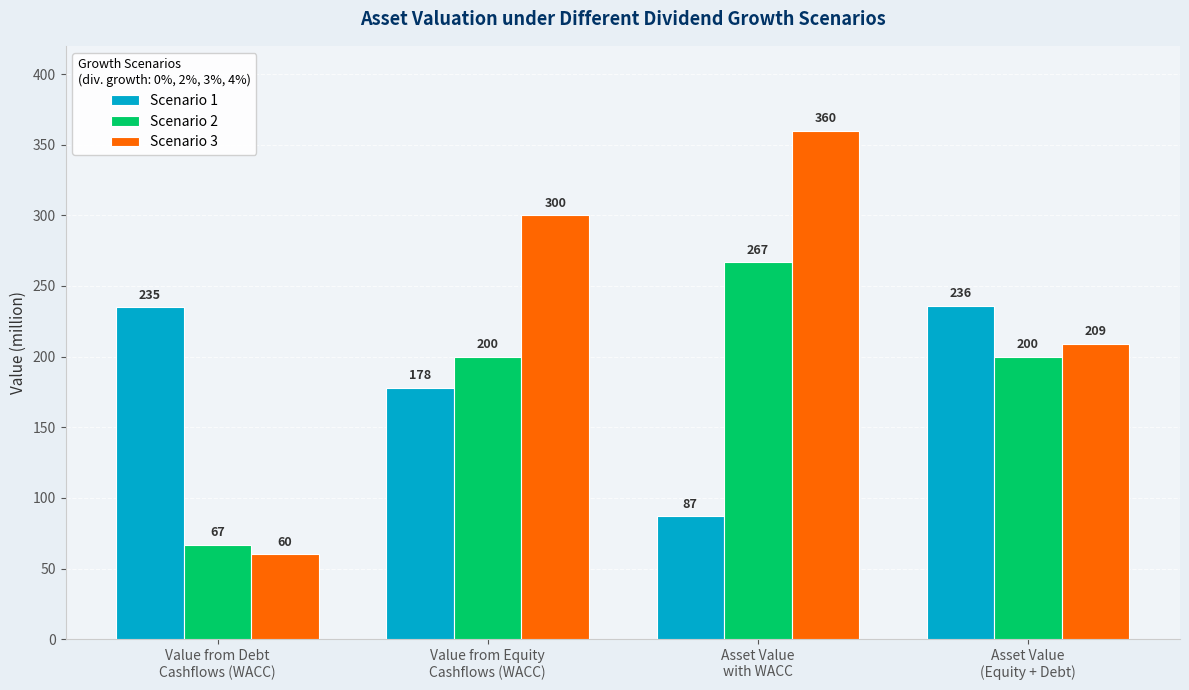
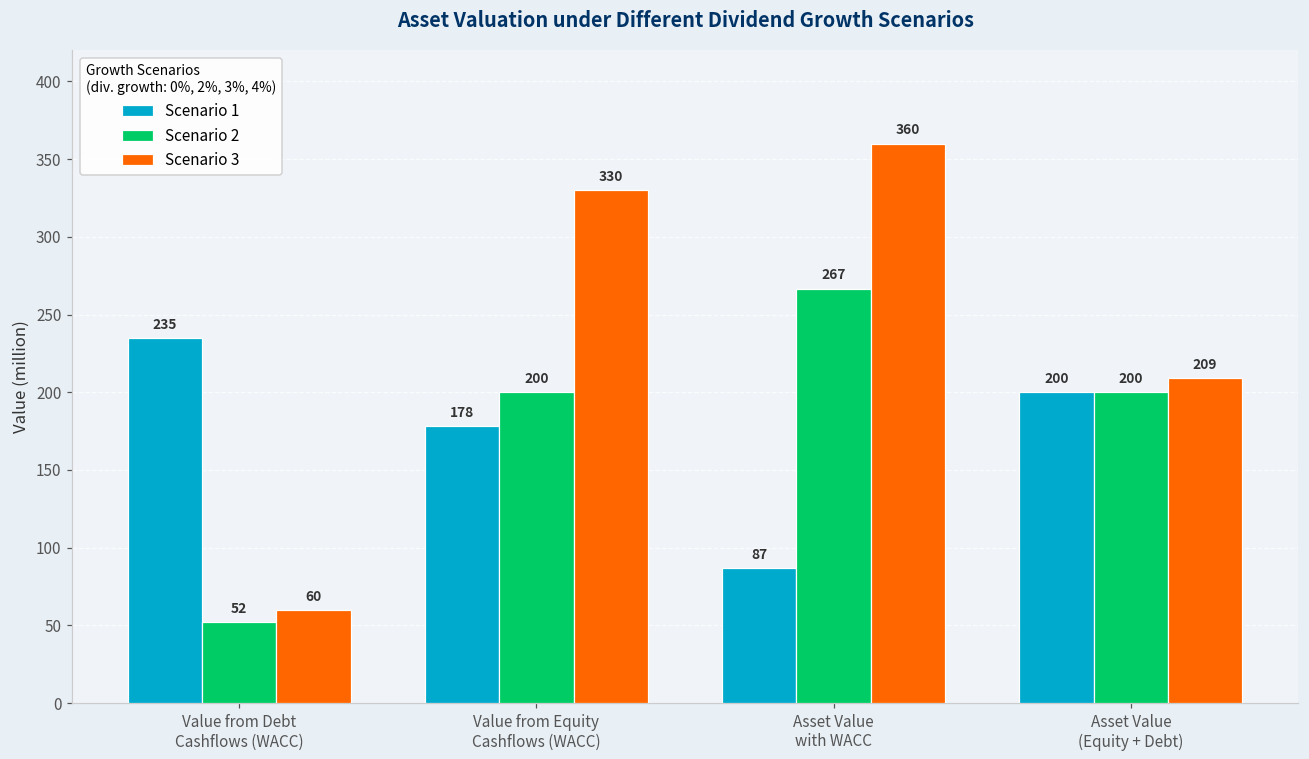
  {
    "Scenario 1": {
      "Value from Debt Cashflows (WACC)": 235,
      "Value from Equity Cashflows (WACC)": 178,
      "Asset Value with WACC": 87,
-     "Asset Value (Equity + Debt)": 236
+     "Asset Value (Equity + Debt)": 200
    },
    "Scenario 2": {
-     "Value from Debt Cashflows (WACC)": 67,
+     "Value from Debt Cashflows (WACC)": 52,
      "Value from Equity Cashflows (WACC)": 200,
      "Asset Value with WACC": 267,
      "Asset Value (Equity + Debt)": 200
    },
    "Scenario 3": {
      "Value from Debt Cashflows (WACC)": 60,
-     "Value from Equity Cashflows (WACC)": 300,
+     "Value from Equity Cashflows (WACC)": 330,
      "Asset Value with WACC": 360,
      "Asset Value (Equity + Debt)": 209
    }
  }
